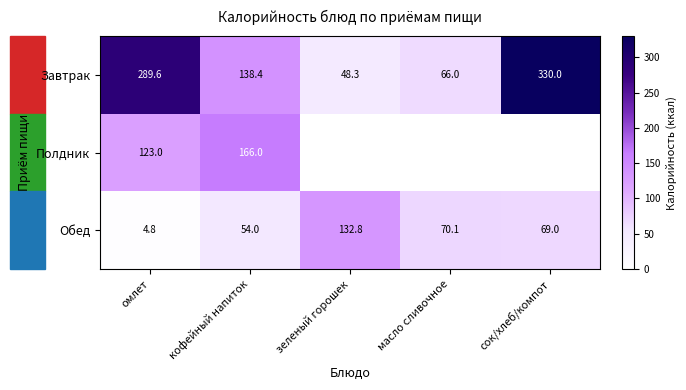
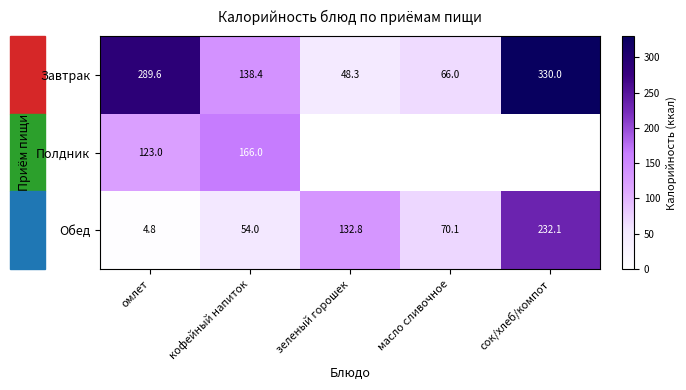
  {
    "Завтрак": {
      "омлет": 289.6,
      "кофейный напиток": 138.4,
      "зеленый горошек": 48.3,
      "масло сливочное": 66.0,
      "сок/хлеб/компот": 330.0
    },
    "Полдник": {
      "омлет": 123.0,
      "кофейный напиток": 166.0
    },
    "Обед": {
      "омлет": 4.8,
      "кофейный напиток": 54.0,
      "зеленый горошек": 132.8,
      "масло сливочное": 70.1,
-     "сок/хлеб/компот": 69.0
+     "сок/хлеб/компот": 232.1
    }
  }
